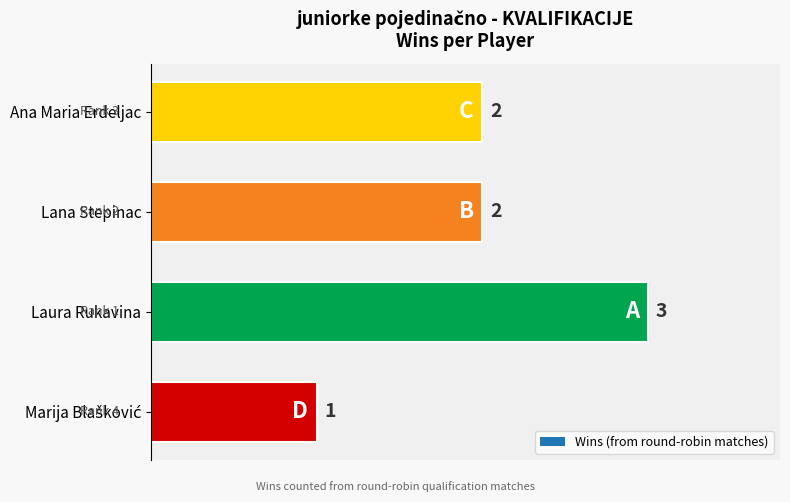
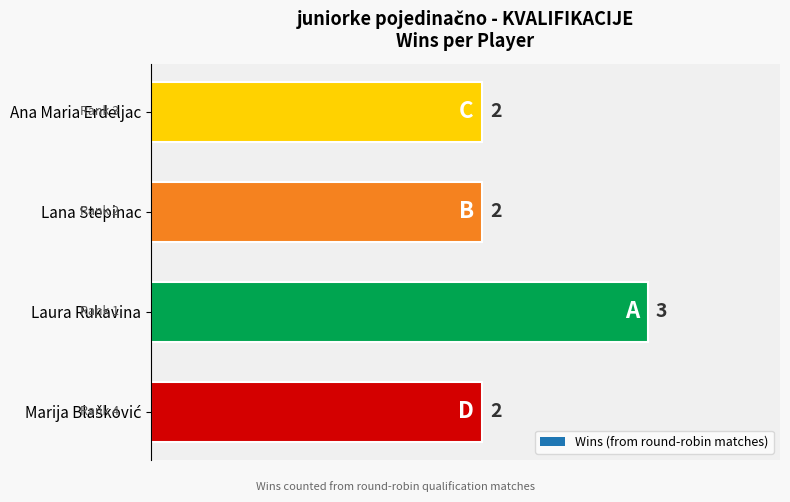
  {
    "Ana Maria Erdeljac": 2,
    "Lana Stepinac": 2,
    "Laura Rukavina": 3,
-   "Marija Blašković": 1
+   "Marija Blašković": 2
  }
